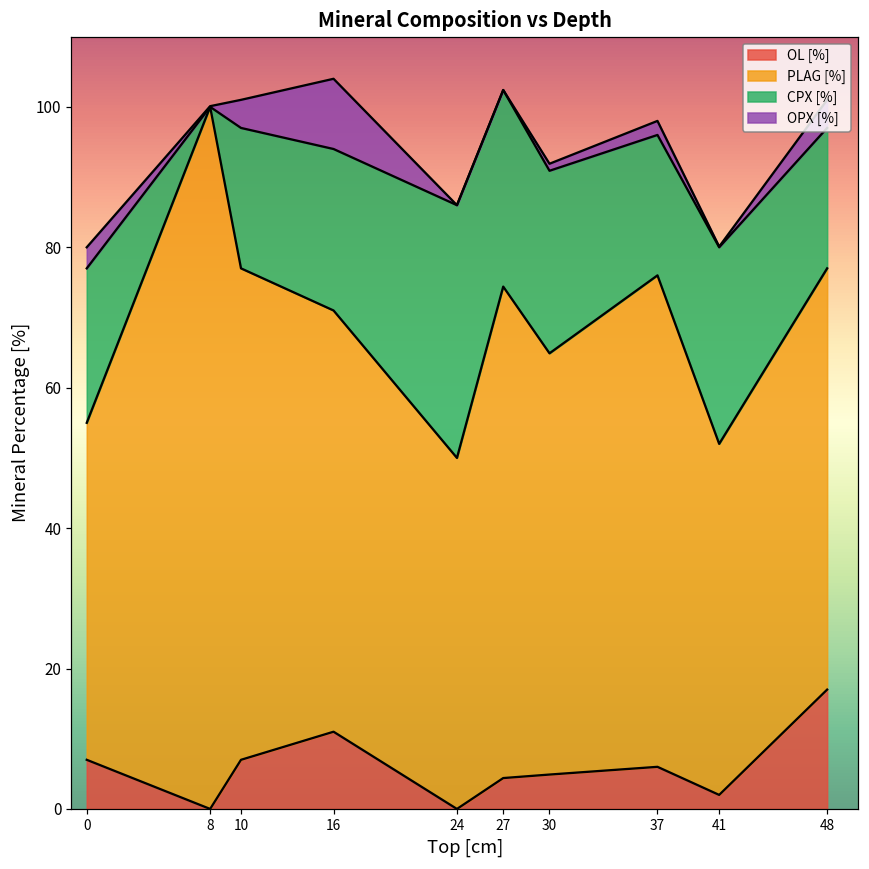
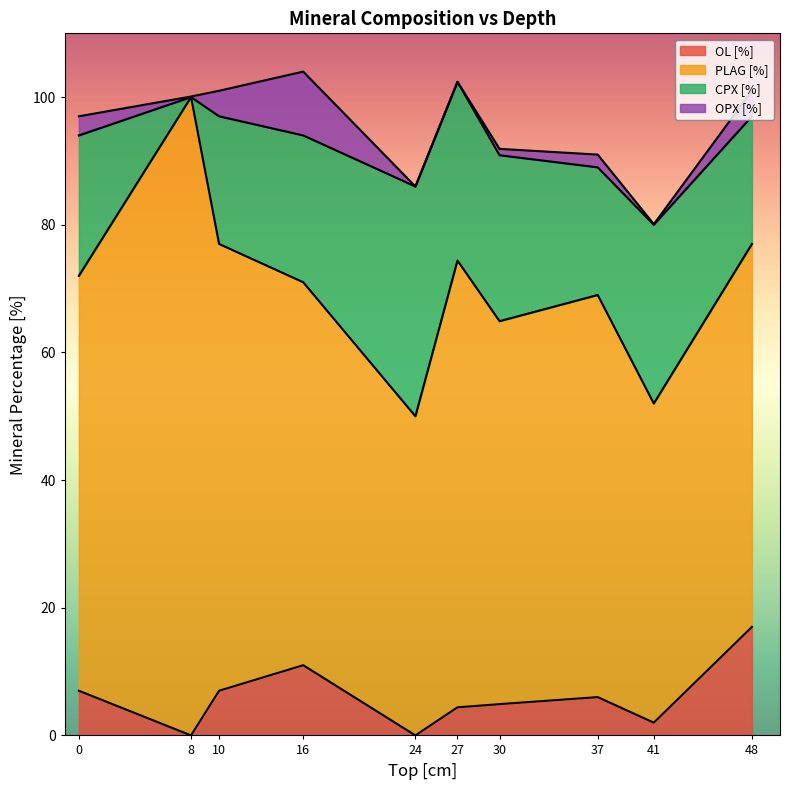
  {
    "OL [%]": {
      "0": 7,
      "8": 0,
      "10": 7,
      "16": 11,
      "24": 0,
      "27": 4,
      "30": 5,
      "37": 6,
      "41": 2,
      "48": 17
    },
    "PLAG [%]": {
-     "0": 48,
+     "0": 65,
      "10": 70,
      "16": 60,
      "24": 50,
      "27": 70,
      "30": 60,
-     "37": 70,
+     "37": 63,
      "41": 50,
      "48": 60
    },
    "CPX [%]": {
      "0": 22,
      "10": 20,
      "16": 23,
      "30": 26,
      "37": 20
    },
    "OPX [%]": {
      "0": 3,
      "10": 4,
      "16": 10,
      "30": 1,
      "37": 2
    }
  }
